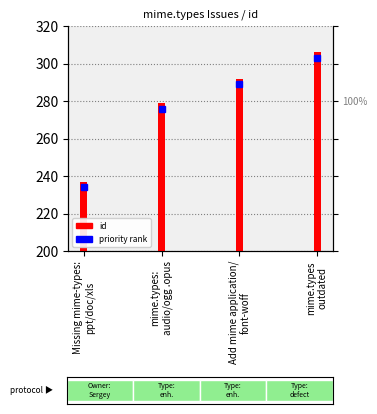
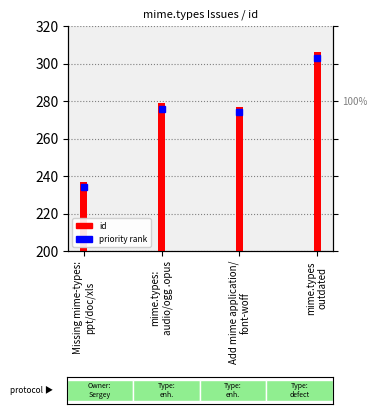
  {
    "mime.types Issues / id": {
      "id": {
        "Missing mime-types: ppt/doc/xls": 237,
        "mime.types: audio/ogg .opus": 279,
-       "Add mime application/ font-woff": 292,
+       "Add mime application/ font-woff": 277,
        "mime.types outdated": 306
      }
    }
  }
